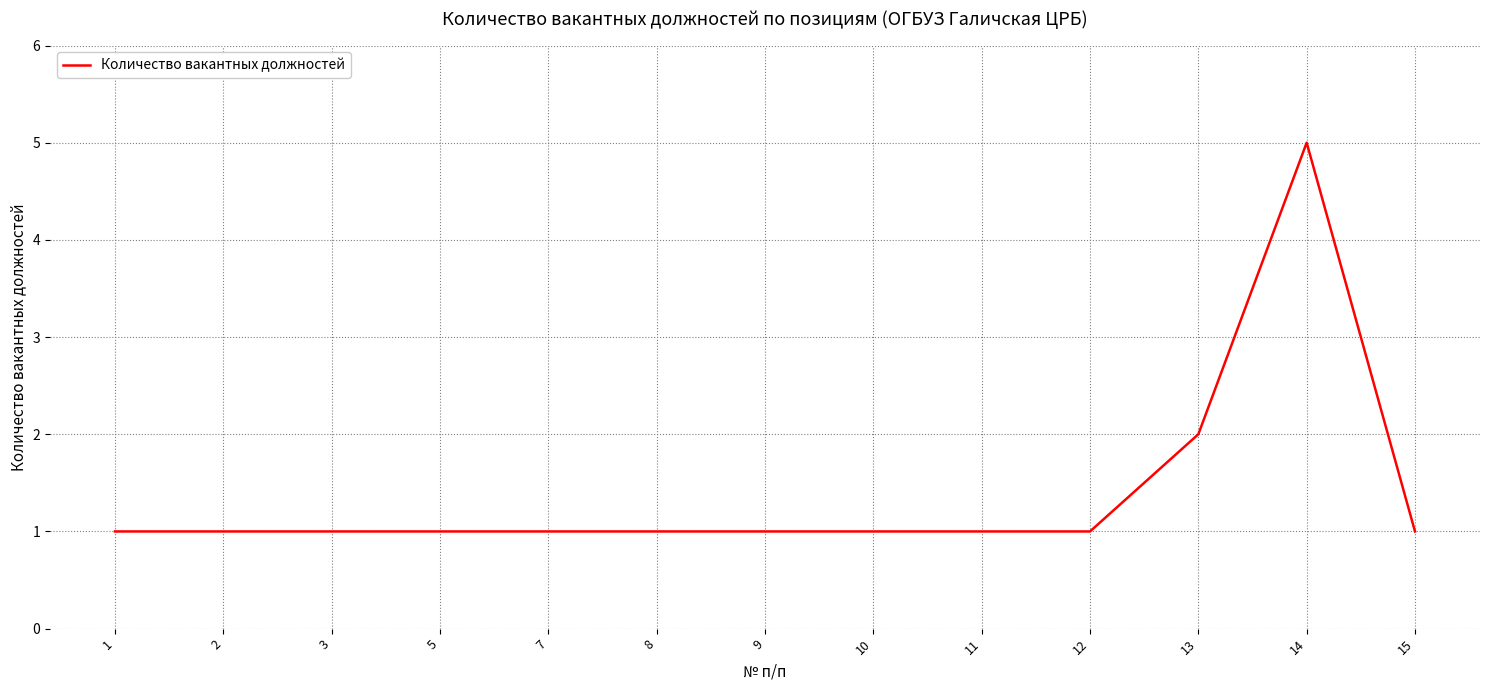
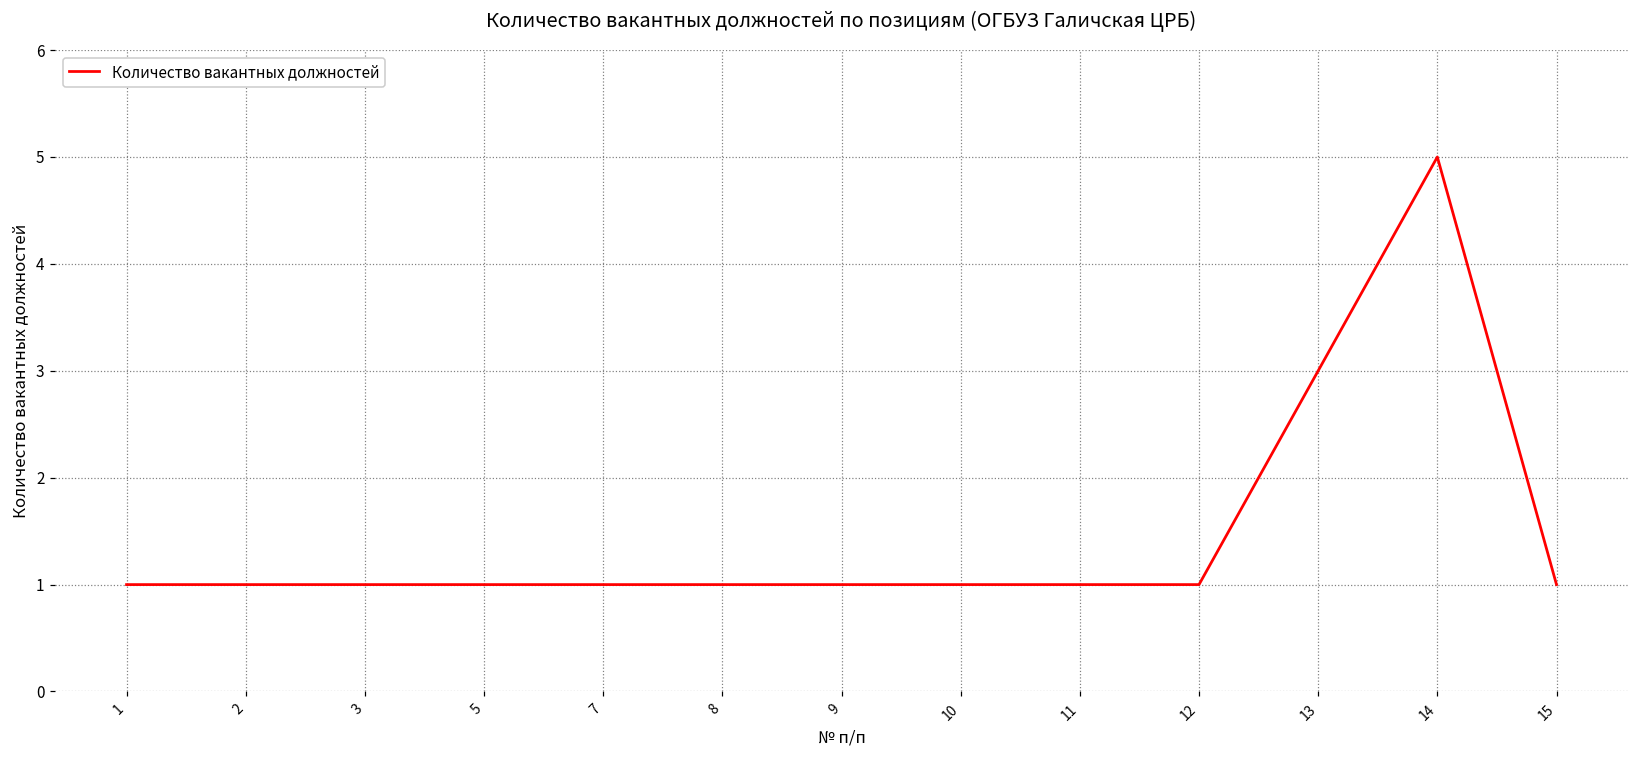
  {
    "1": 1,
    "2": 1,
    "3": 1,
    "5": 1,
    "7": 1,
    "8": 1,
    "9": 1,
    "10": 1,
    "11": 1,
    "12": 1,
-   "13": 2,
+   "13": 3,
    "14": 5,
    "15": 1
  }
